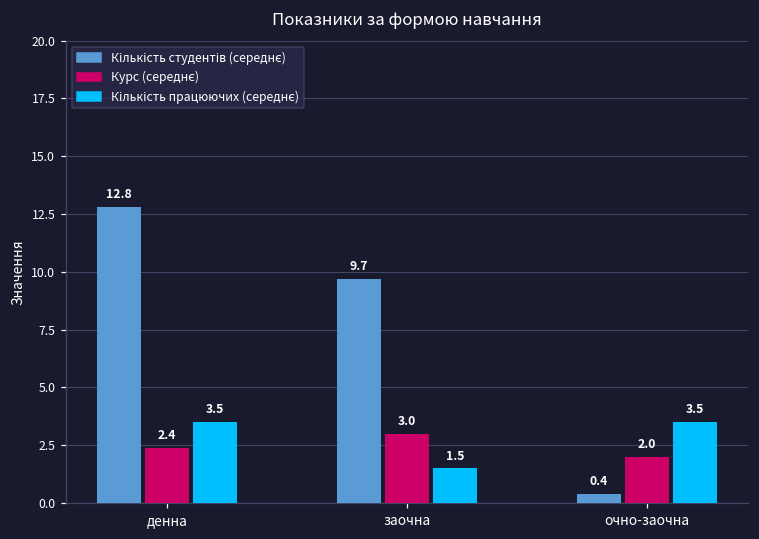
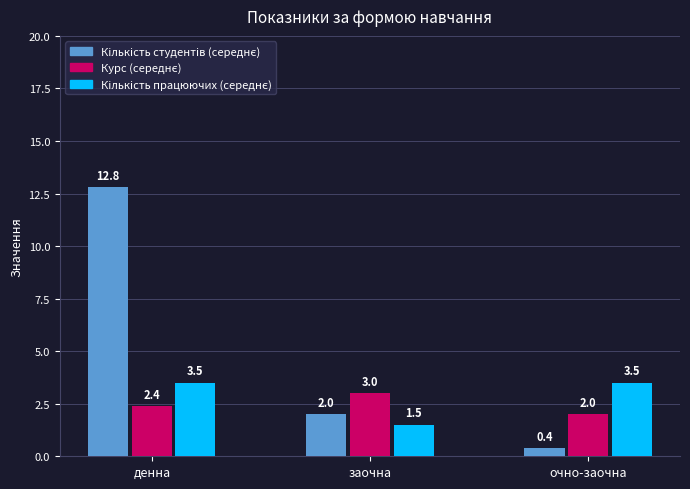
  {
    "Кількість студентів (середнє)": {
      "денна": 12.8,
-     "заочна": 9.7,
+     "заочна": 2.0,
      "очно-заочна": 0.4
    },
    "Курс (середнє)": {
      "денна": 2.4,
      "заочна": 3.0,
      "очно-заочна": 2.0
    },
    "Кількість працюючих (середнє)": {
      "денна": 3.5,
      "заочна": 1.5,
      "очно-заочна": 3.5
    }
  }
